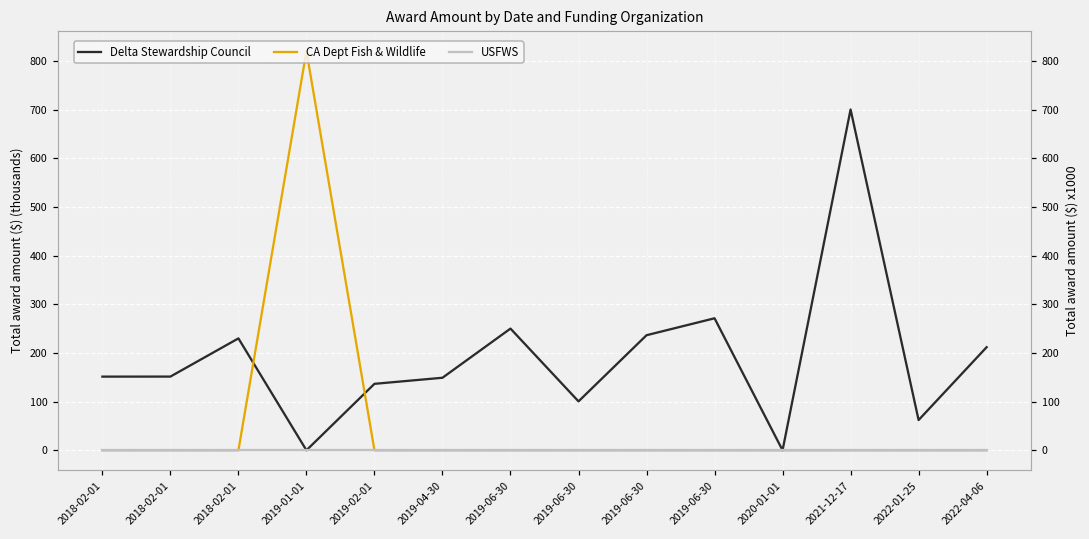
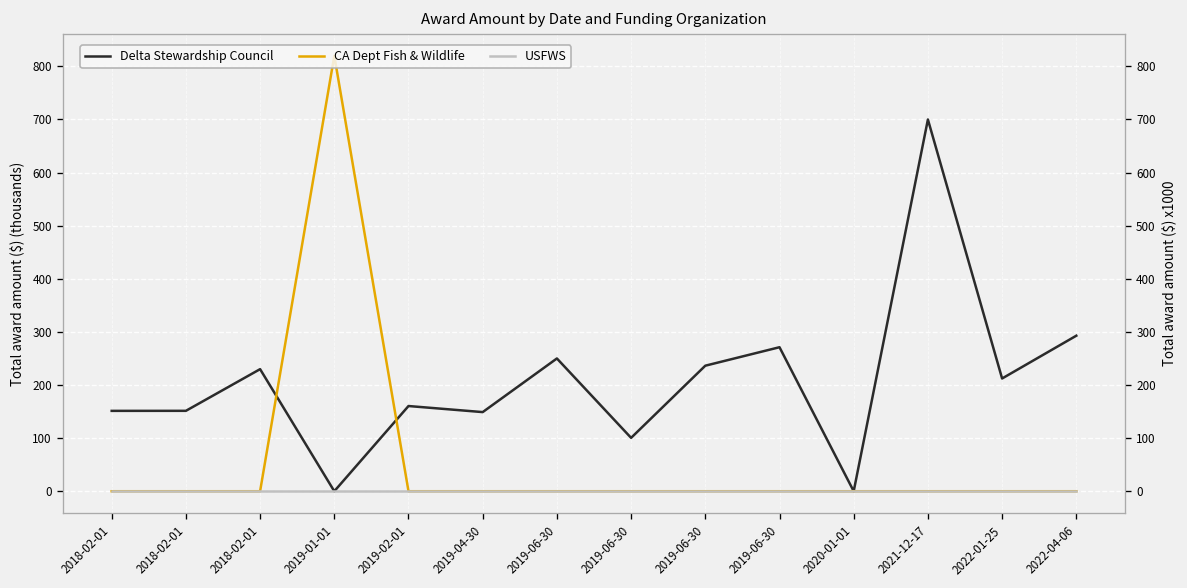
  {
    "Delta Stewardship Council": {
-     "2019-02-01": 140,
+     "2019-02-01": 160,
      "2019-04-30": 150,
      "2021-12-17": 700,
-     "2022-01-25": 60,
-     "2022-04-06": 210
+     "2022-01-25": 210,
+     "2022-04-06": 290
    }
  }
